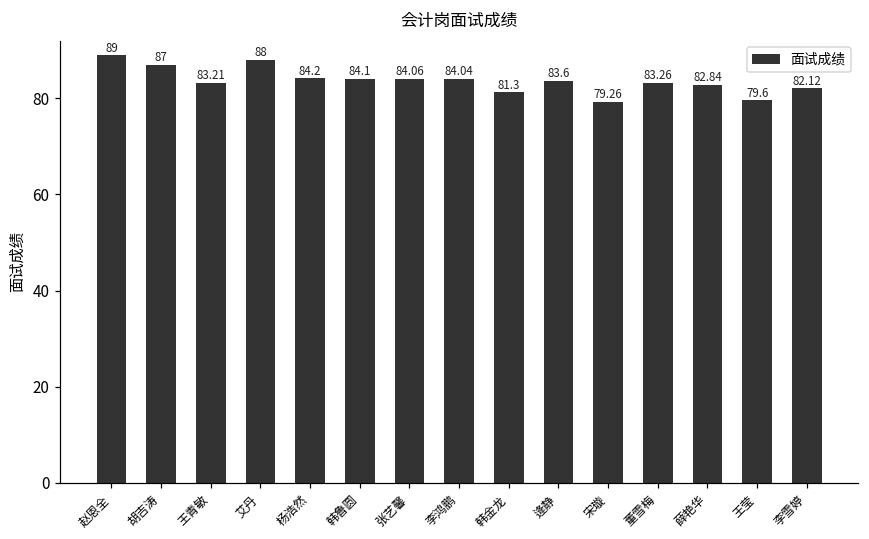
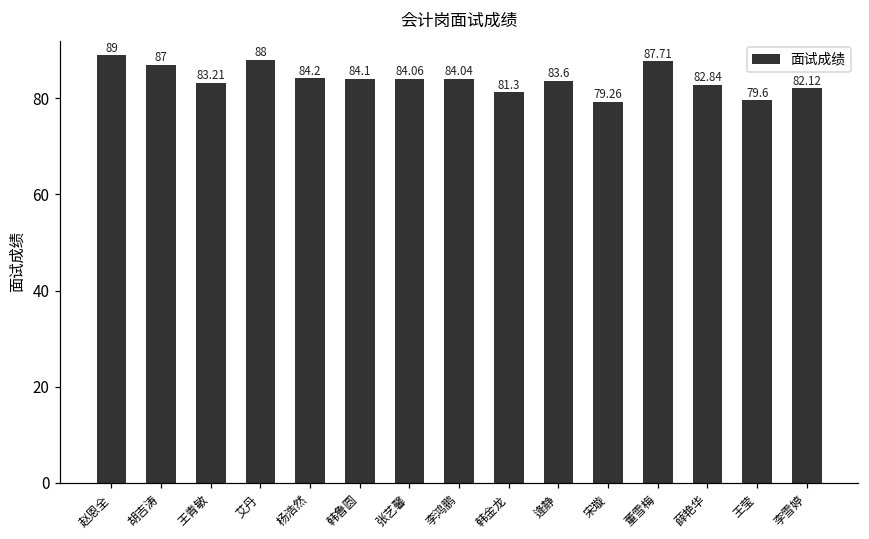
  {
    "赵恩全": 89,
    "胡吉涛": 87,
    "王青敏": 83.21,
    "艾丹": 88,
    "杨浩然": 84.2,
    "韩鲁圆": 84.1,
    "张艺馨": 84.06,
    "李鸿鹏": 84.04,
    "韩金龙": 81.3,
    "逄静": 83.6,
    "宋璇": 79.26,
-   "董雪梅": 83.26,
+   "董雪梅": 87.71,
    "薛艳华": 82.84,
    "王莹": 79.6,
    "李雪婷": 82.12
  }
